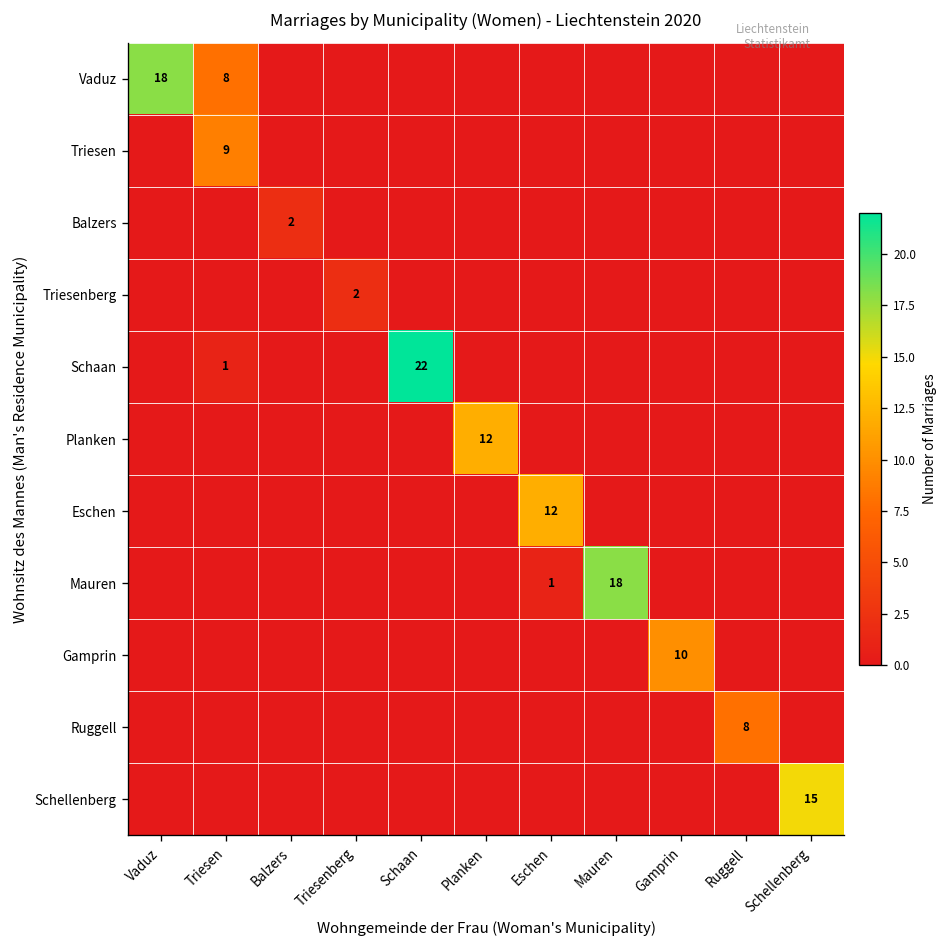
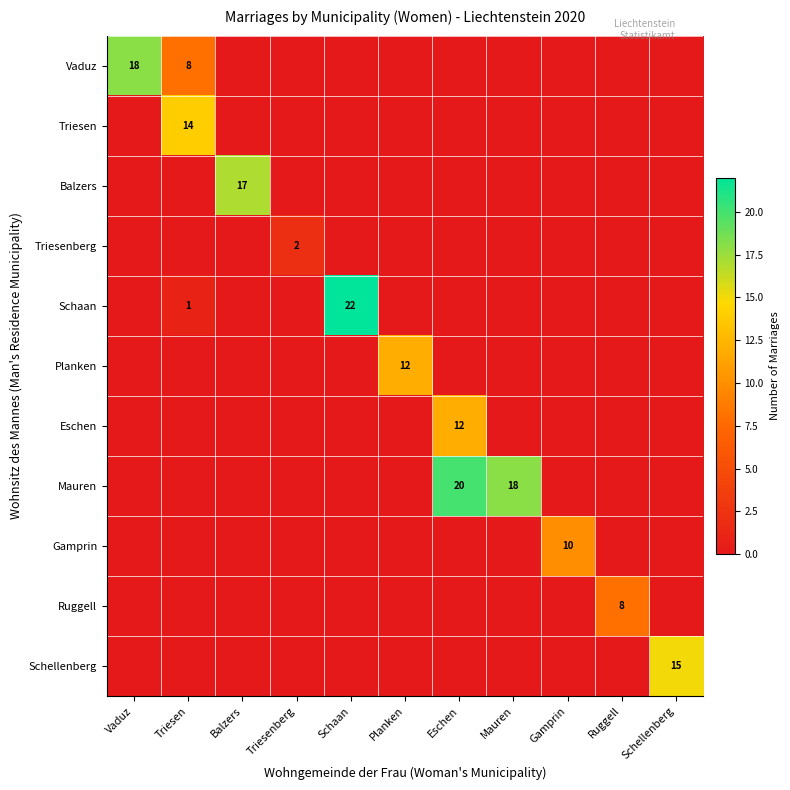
  {
    "Vaduz": {
      "Vaduz": 18,
      "Triesen": 8
    },
    "Triesen": {
-     "Triesen": 9
+     "Triesen": 14
    },
    "Balzers": {
-     "Balzers": 2
+     "Balzers": 17
    },
    "Triesenberg": {
      "Triesenberg": 2
    },
    "Schaan": {
      "Triesen": 1,
      "Schaan": 22
    },
    "Planken": {
      "Planken": 12
    },
    "Eschen": {
      "Eschen": 12
    },
    "Mauren": {
-     "Eschen": 1,
+     "Eschen": 20,
      "Mauren": 18
    },
    "Gamprin": {
      "Gamprin": 10
    },
    "Ruggell": {
      "Ruggell": 8
    },
    "Schellenberg": {
      "Schellenberg": 15
    }
  }
